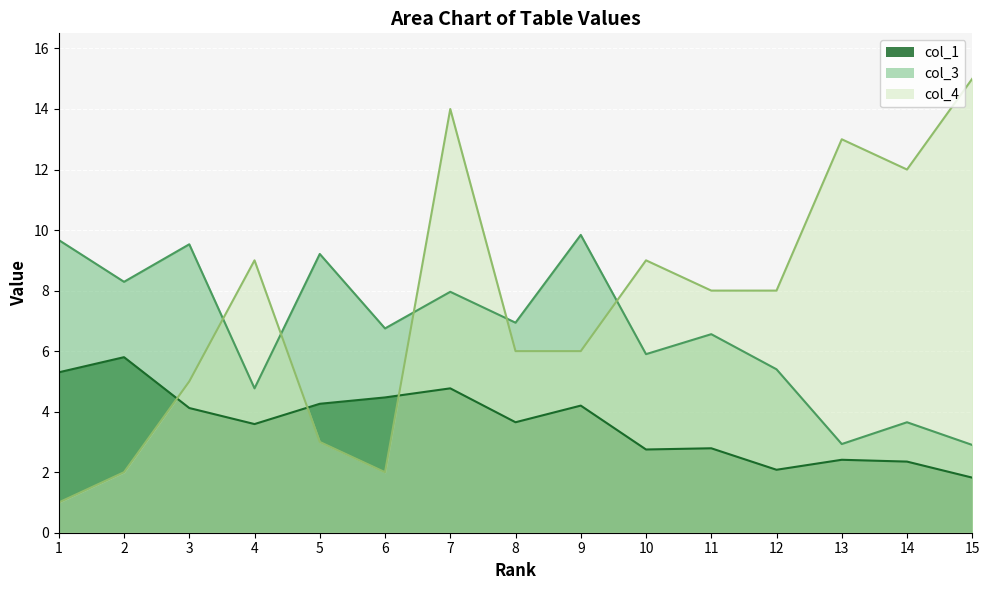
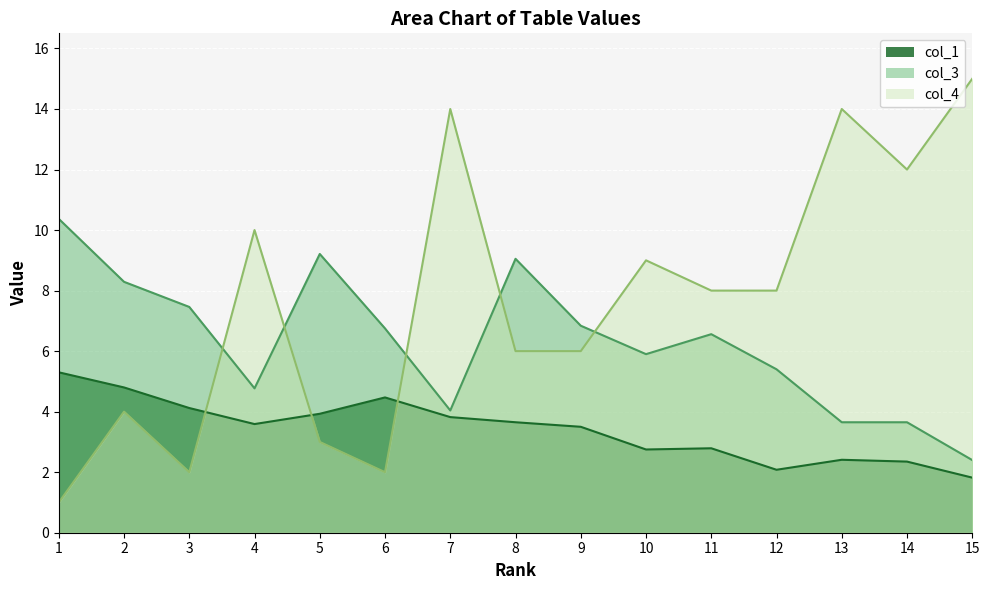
  {
    "col_1": {
      "1": 5.3,
-     "2": 5.8,
+     "2": 4.8,
      "3": 4.1,
      "4": 3.6,
-     "5": 4.3,
+     "5": 3.9,
      "6": 4.5,
-     "7": 4.8,
+     "7": 3.8,
      "8": 3.7,
-     "9": 4.2,
+     "9": 3.5,
      "10": 2.8,
      "11": 2.8,
      "12": 2.1,
      "13": 2.4,
      "14": 2.4,
      "15": 1.8
    },
    "col_3": {
-     "1": 9.7,
+     "1": 10.4,
      "2": 8.3,
-     "3": 9.5,
+     "3": 7.5,
      "4": 4.8,
      "5": 9.2,
      "6": 6.8,
-     "7": 8.0,
-     "8": 6.9,
-     "9": 9.8,
+     "7": 4.0,
+     "8": 9.1,
+     "9": 6.8,
      "10": 5.9,
      "11": 6.6,
      "12": 5.4,
-     "13": 2.9,
+     "13": 3.7,
      "14": 3.7,
-     "15": 2.9
+     "15": 2.4
    },
    "col_4": {
      "1": 1,
-     "2": 2,
-     "3": 5,
-     "4": 9,
+     "2": 4,
+     "3": 2,
+     "4": 10,
      "5": 3,
      "6": 2,
      "7": 14,
      "8": 6,
      "9": 6,
      "10": 9,
      "11": 8,
      "12": 8,
-     "13": 13,
+     "13": 14,
      "14": 12,
      "15": 15
    }
  }
